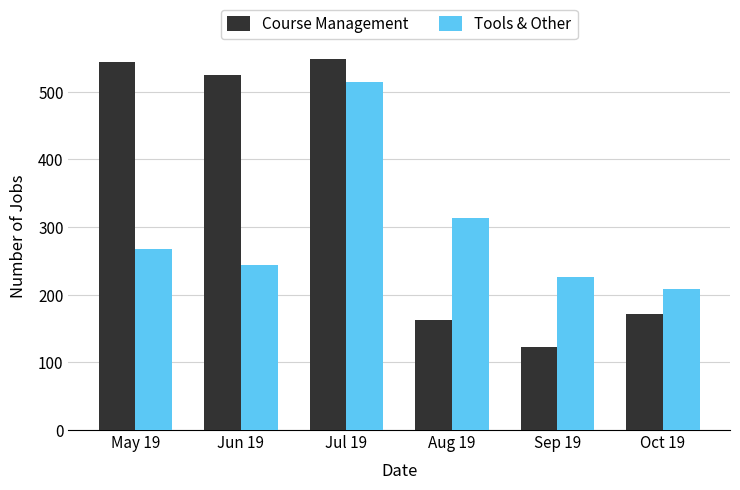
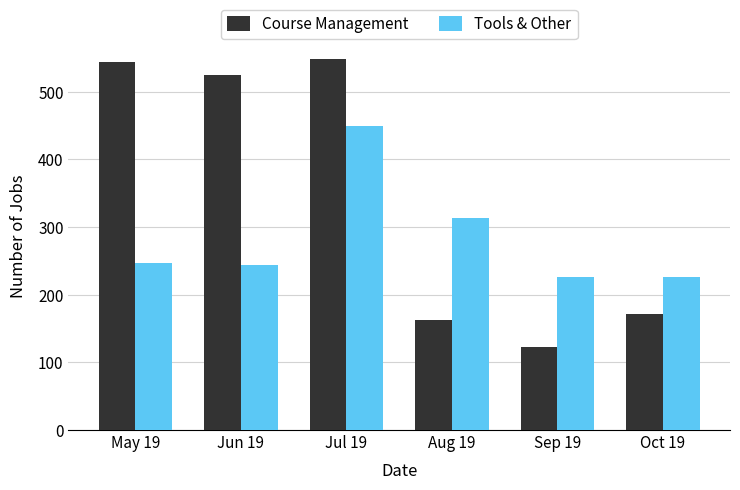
  {
    "Course Management": {
      "May 19": 540,
      "Jun 19": 530,
      "Jul 19": 550,
      "Aug 19": 160,
      "Sep 19": 120,
      "Oct 19": 170
    },
    "Tools & Other": {
-     "May 19": 270,
+     "May 19": 250,
      "Jun 19": 240,
-     "Jul 19": 520,
+     "Jul 19": 450,
      "Aug 19": 310,
      "Sep 19": 230,
-     "Oct 19": 210
+     "Oct 19": 230
    }
  }
